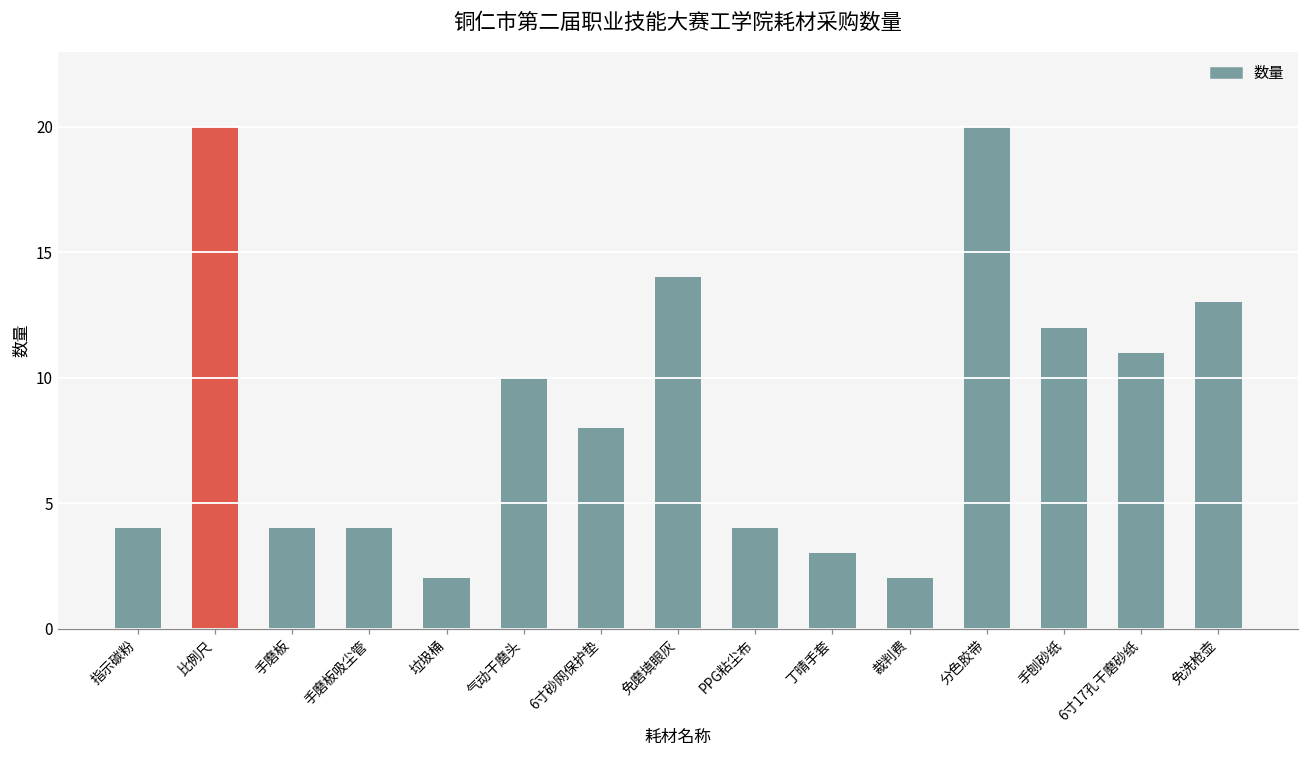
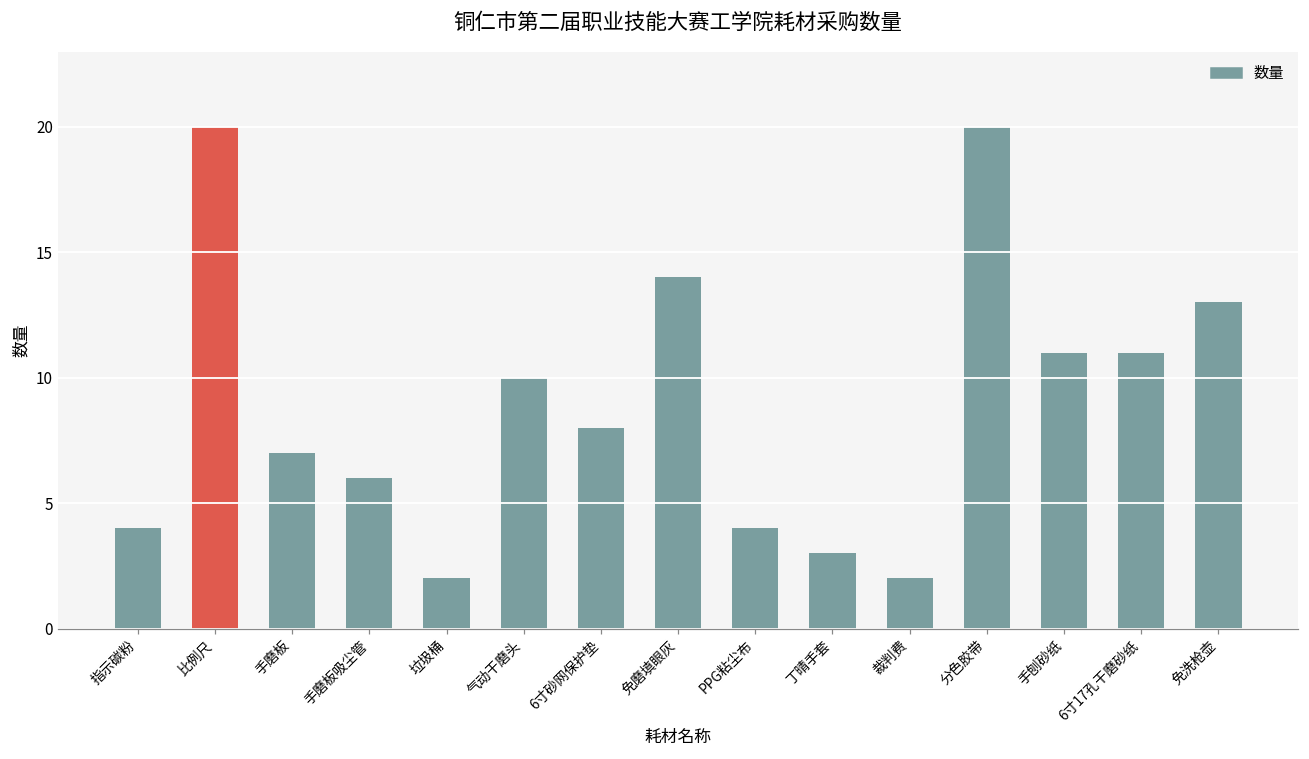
  {
    "指示碳粉": 4,
    "比例尺": 20,
-   "手磨板": 4,
-   "手磨板吸尘管": 4,
+   "手磨板": 7,
+   "手磨板吸尘管": 6,
    "垃圾桶": 2,
    "气动干磨头": 10,
    "6寸砂网保护垫": 8,
    "免磨填眼灰": 14,
    "PPG粘尘布": 4,
    "丁晴手套": 3,
    "裁判费": 2,
    "分色胶带": 20,
-   "手刨砂纸": 12,
+   "手刨砂纸": 11,
    "6寸17孔干磨砂纸": 11,
    "免洗枪壶": 13
  }
